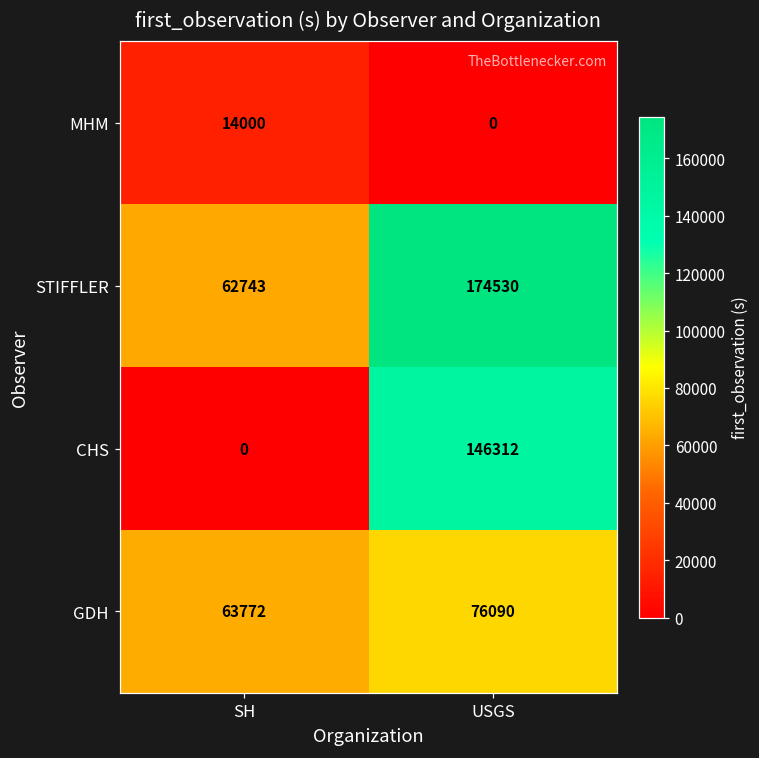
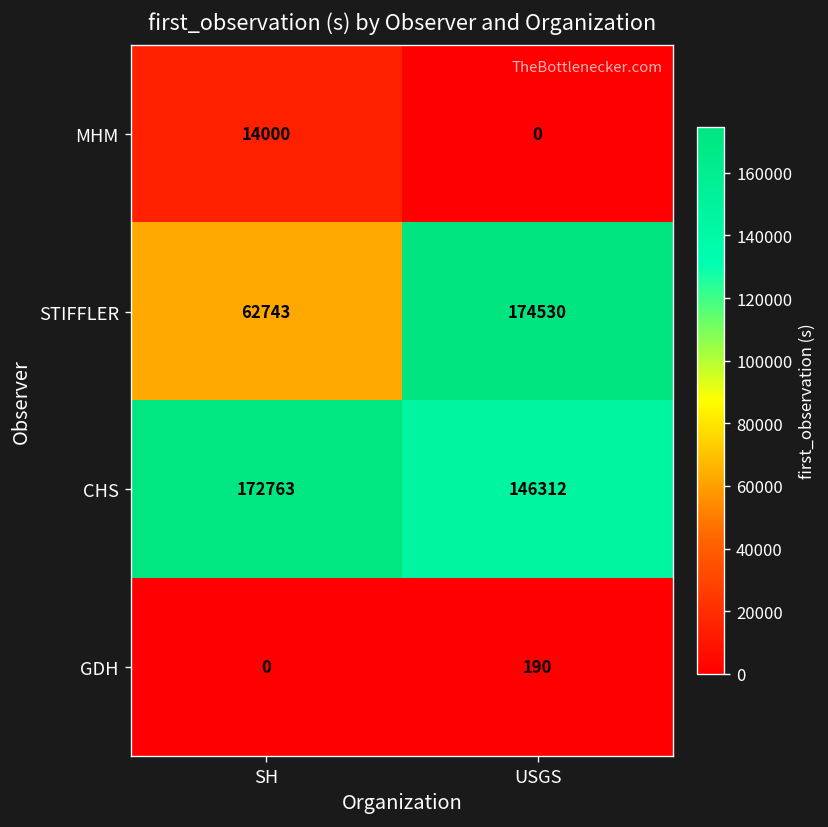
  {
    "MHM": {
      "SH": 14000
    },
    "STIFFLER": {
      "SH": 62743,
      "USGS": 174530
    },
    "CHS": {
-     "SH": 0,
+     "SH": 172763,
      "USGS": 146312
    },
    "GDH": {
-     "SH": 63772,
-     "USGS": 76090
+     "SH": 0,
+     "USGS": 190
    }
  }
